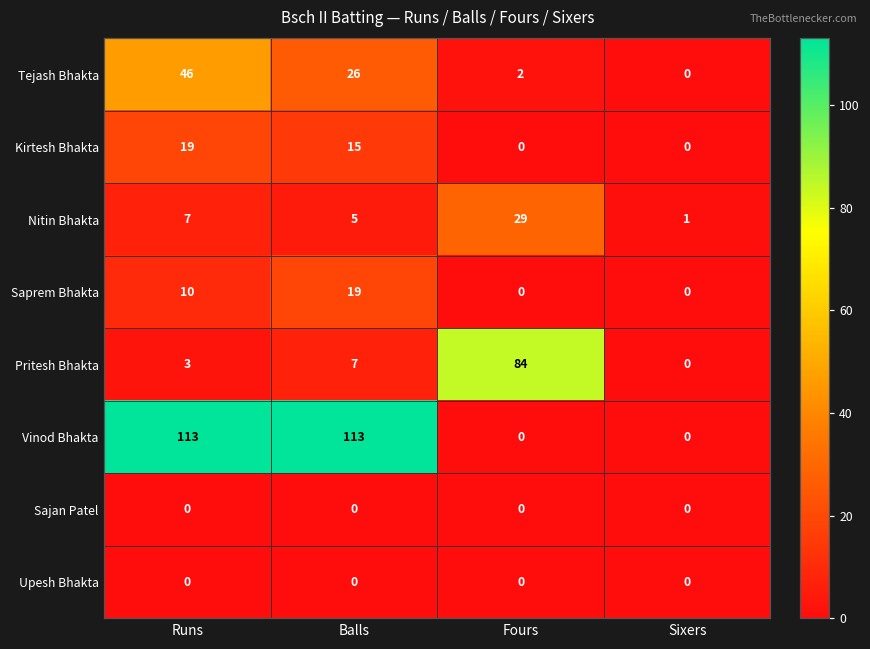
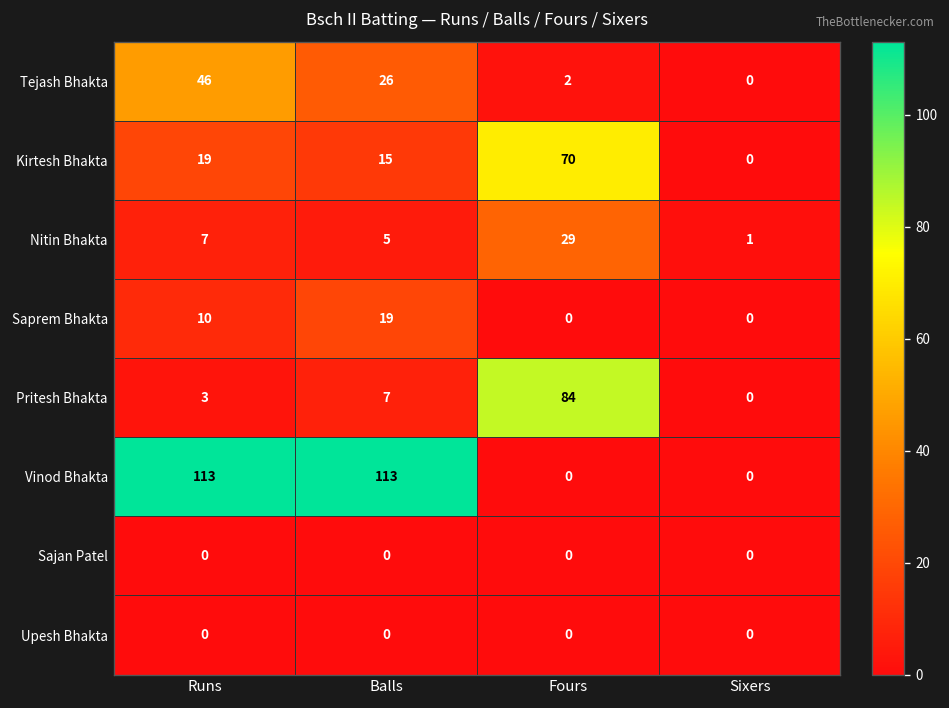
  {
    "Tejash Bhakta": {
      "Runs": 46,
      "Balls": 26,
      "Fours": 2,
      "Sixers": 0
    },
    "Kirtesh Bhakta": {
      "Runs": 19,
      "Balls": 15,
-     "Fours": 0,
+     "Fours": 70,
      "Sixers": 0
    },
    "Nitin Bhakta": {
      "Runs": 7,
      "Balls": 5,
      "Fours": 29,
      "Sixers": 1
    },
    "Saprem Bhakta": {
      "Runs": 10,
      "Balls": 19,
      "Fours": 0,
      "Sixers": 0
    },
    "Pritesh Bhakta": {
      "Runs": 3,
      "Balls": 7,
      "Fours": 84,
      "Sixers": 0
    },
    "Vinod Bhakta": {
      "Runs": 113,
      "Balls": 113,
      "Fours": 0,
      "Sixers": 0
    },
    "Sajan Patel": {
      "Runs": 0,
      "Balls": 0,
      "Fours": 0,
      "Sixers": 0
    },
    "Upesh Bhakta": {
      "Runs": 0,
      "Balls": 0,
      "Fours": 0,
      "Sixers": 0
    }
  }
